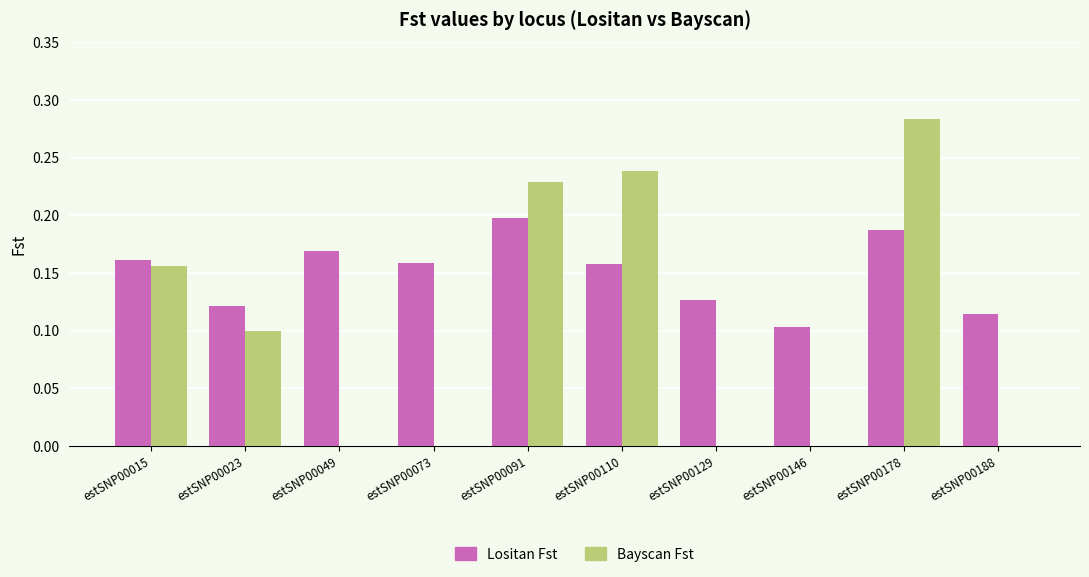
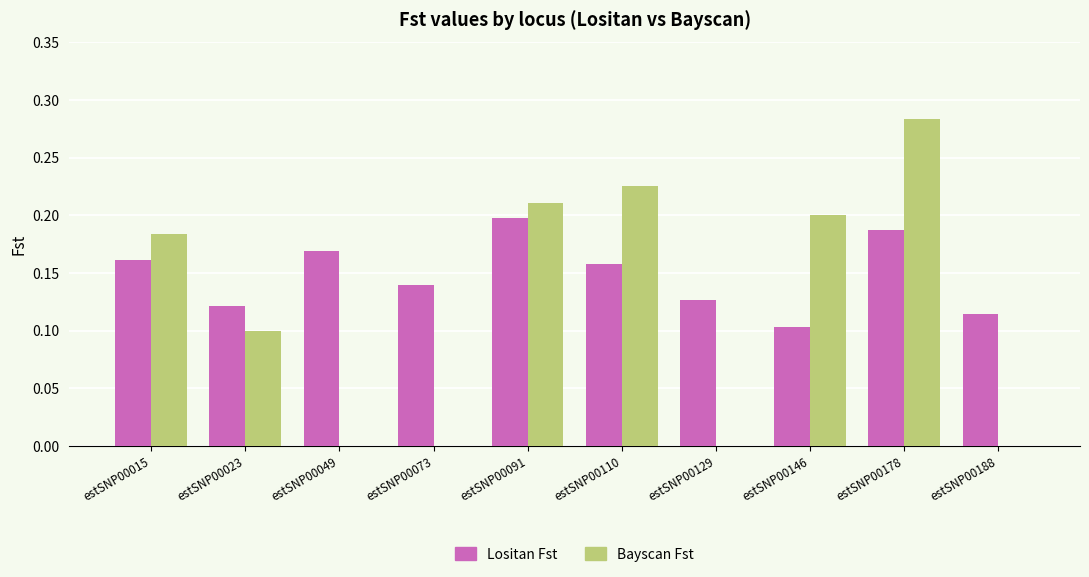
  {
    "Lositan Fst": {
      "estSNP00015": 0.161,
      "estSNP00023": 0.122,
      "estSNP00049": 0.169,
-     "estSNP00073": 0.158,
+     "estSNP00073": 0.140,
      "estSNP00091": 0.198,
      "estSNP00110": 0.158,
      "estSNP00129": 0.126,
      "estSNP00146": 0.104,
      "estSNP00178": 0.188,
      "estSNP00188": 0.115
    },
    "Bayscan Fst": {
-     "estSNP00015": 0.156,
+     "estSNP00015": 0.184,
      "estSNP00023": 0.100,
      "estSNP00049": 0.000,
      "estSNP00073": 0.000,
-     "estSNP00091": 0.229,
-     "estSNP00110": 0.238,
+     "estSNP00091": 0.211,
+     "estSNP00110": 0.225,
      "estSNP00129": 0.000,
-     "estSNP00146": 0.0,
+     "estSNP00146": 0.2,
      "estSNP00178": 0.284,
      "estSNP00188": 0.000
    }
  }
